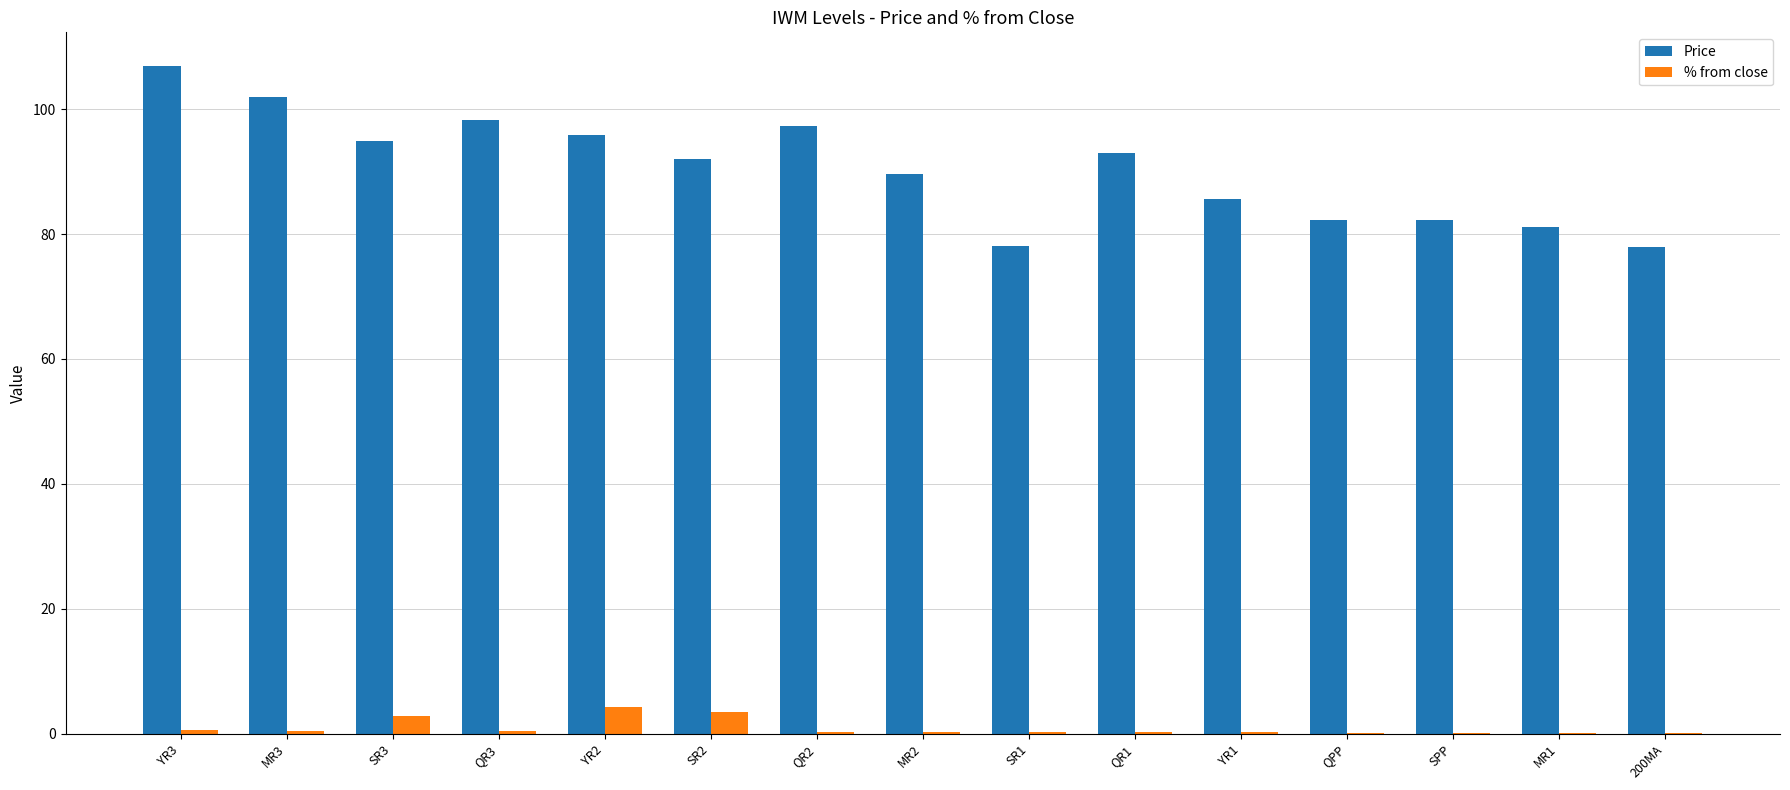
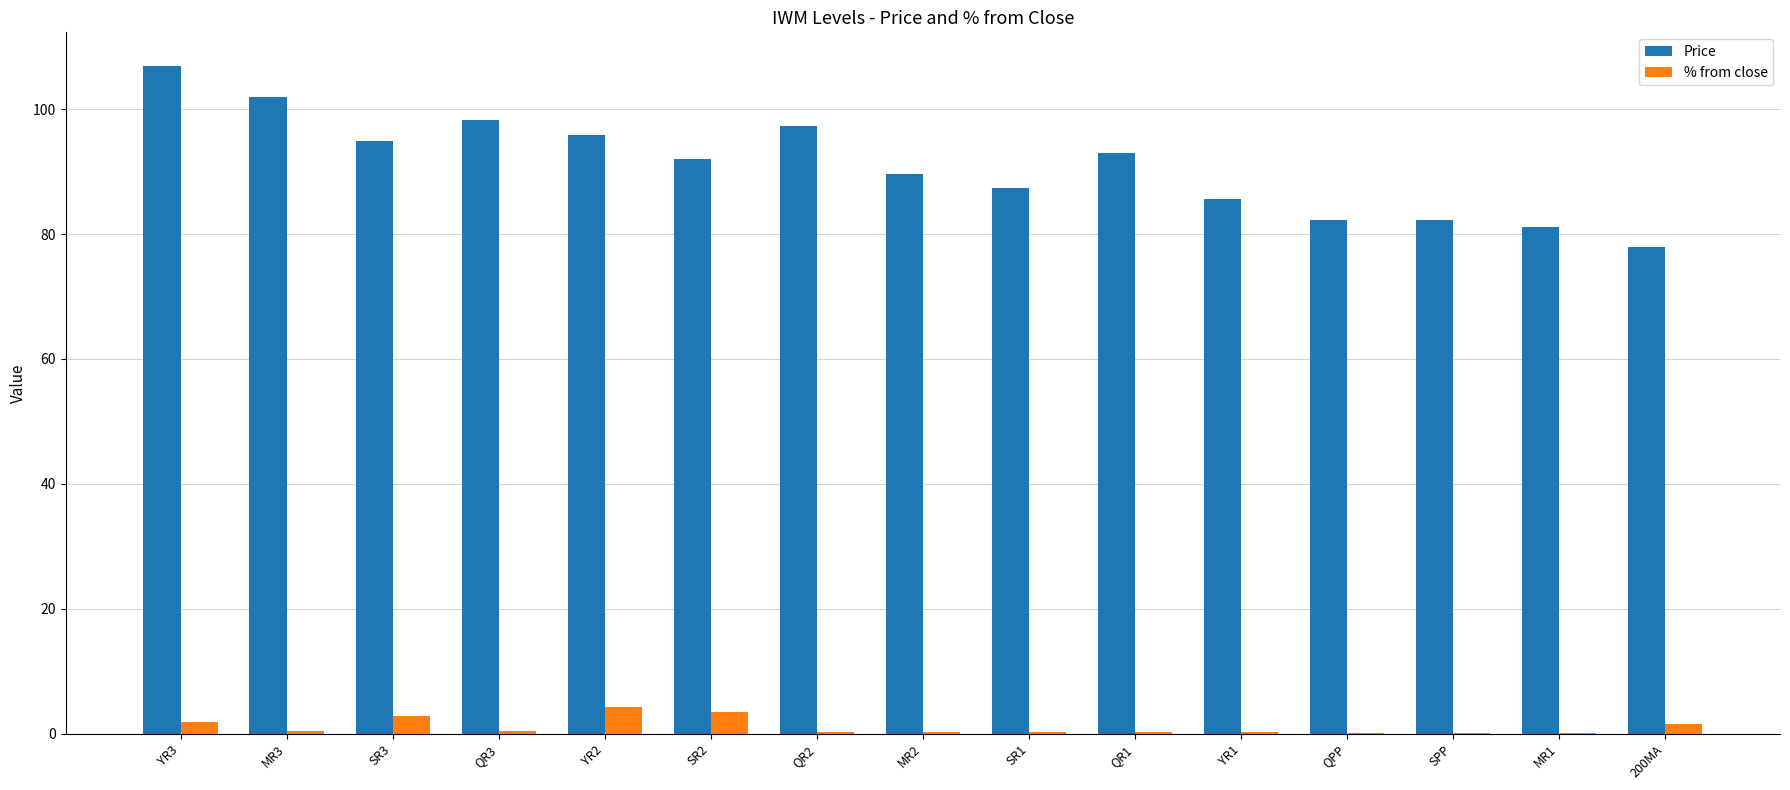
  {
    "Price": {
      "YR3": 107,
      "MR3": 102,
      "SR3": 95,
      "QR3": 98,
      "YR2": 96,
      "SR2": 92,
      "QR2": 97,
      "MR2": 90,
-     "SR1": 78,
+     "SR1": 87,
      "QR1": 93,
      "YR1": 86,
      "QPP": 82,
      "SPP": 82,
      "MR1": 81,
      "200MA": 78
    },
    "% from close": {
-     "YR3": 1,
+     "YR3": 2,
      "MR3": 0,
      "SR3": 3,
      "YR2": 4,
      "SR2": 4,
-     "200MA": 0
+     "200MA": 2
    }
  }
